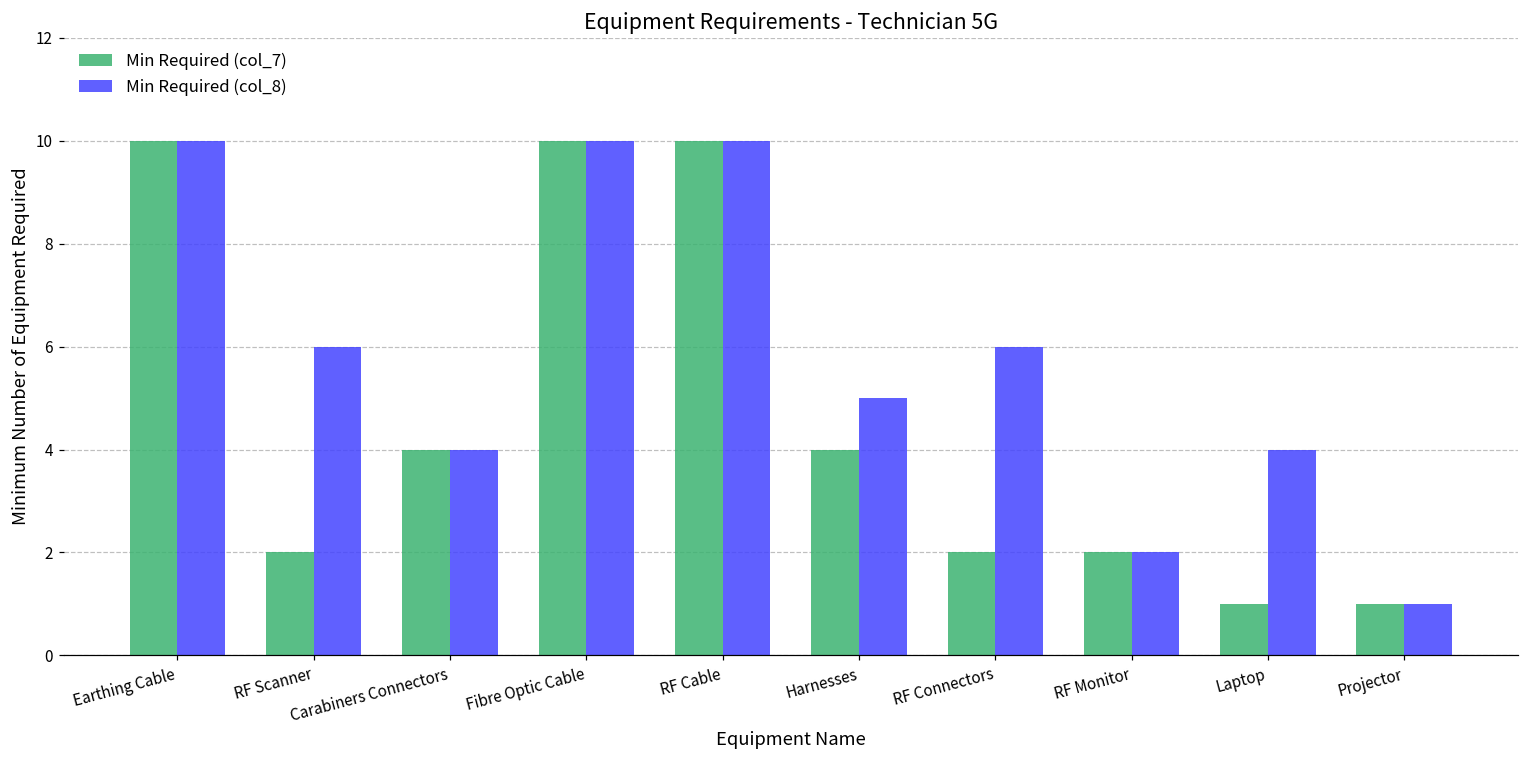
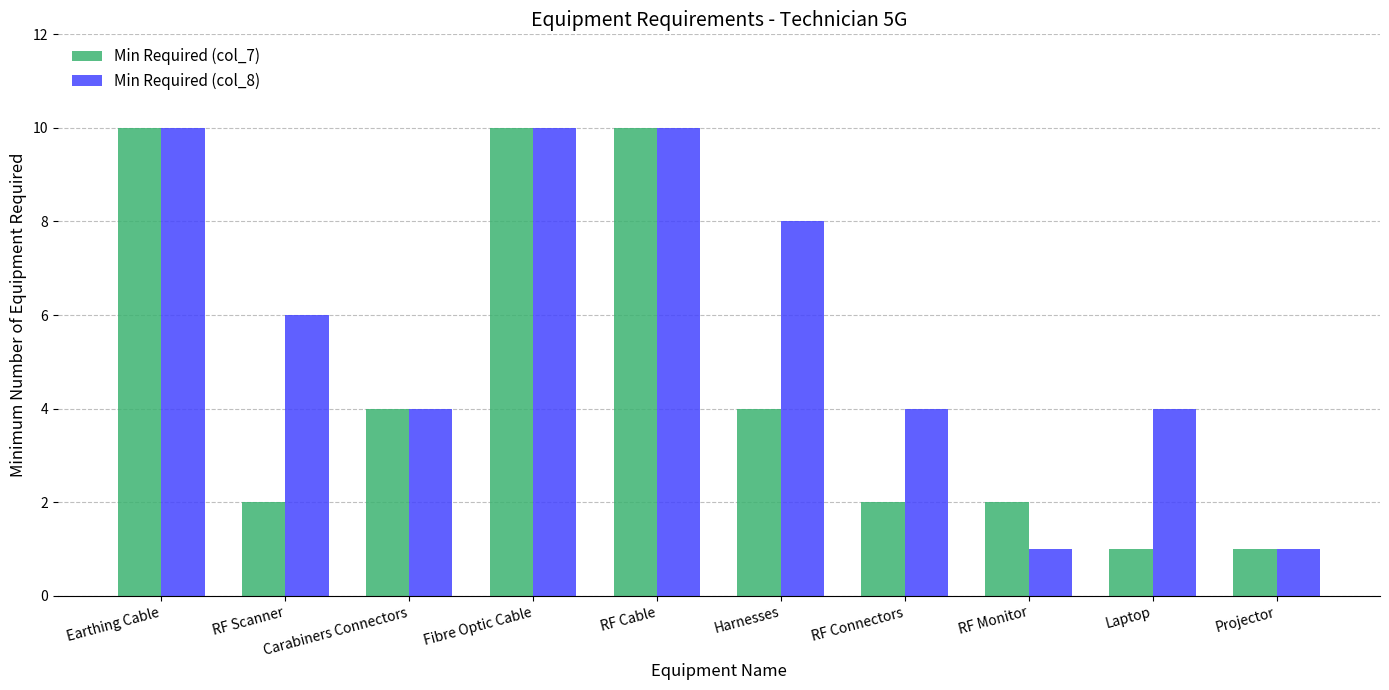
  {
    "Min Required (col_7)": {
      "Earthing Cable": 10,
      "RF Scanner": 2,
      "Carabiners Connectors": 4,
      "Fibre Optic Cable": 10,
      "RF Cable": 10,
      "Harnesses": 4,
      "RF Connectors": 2,
      "RF Monitor": 2,
      "Laptop": 1,
      "Projector": 1
    },
    "Min Required (col_8)": {
      "Earthing Cable": 10,
      "RF Scanner": 6,
      "Carabiners Connectors": 4,
      "Fibre Optic Cable": 10,
      "RF Cable": 10,
-     "Harnesses": 5,
-     "RF Connectors": 6,
-     "RF Monitor": 2,
+     "Harnesses": 8,
+     "RF Connectors": 4,
+     "RF Monitor": 1,
      "Laptop": 4,
      "Projector": 1
    }
  }
